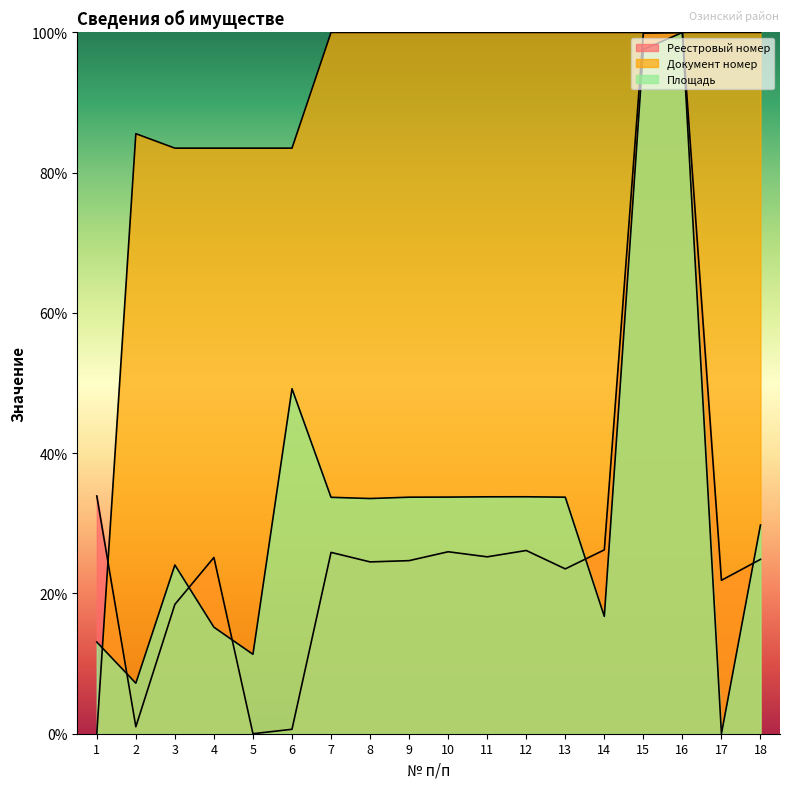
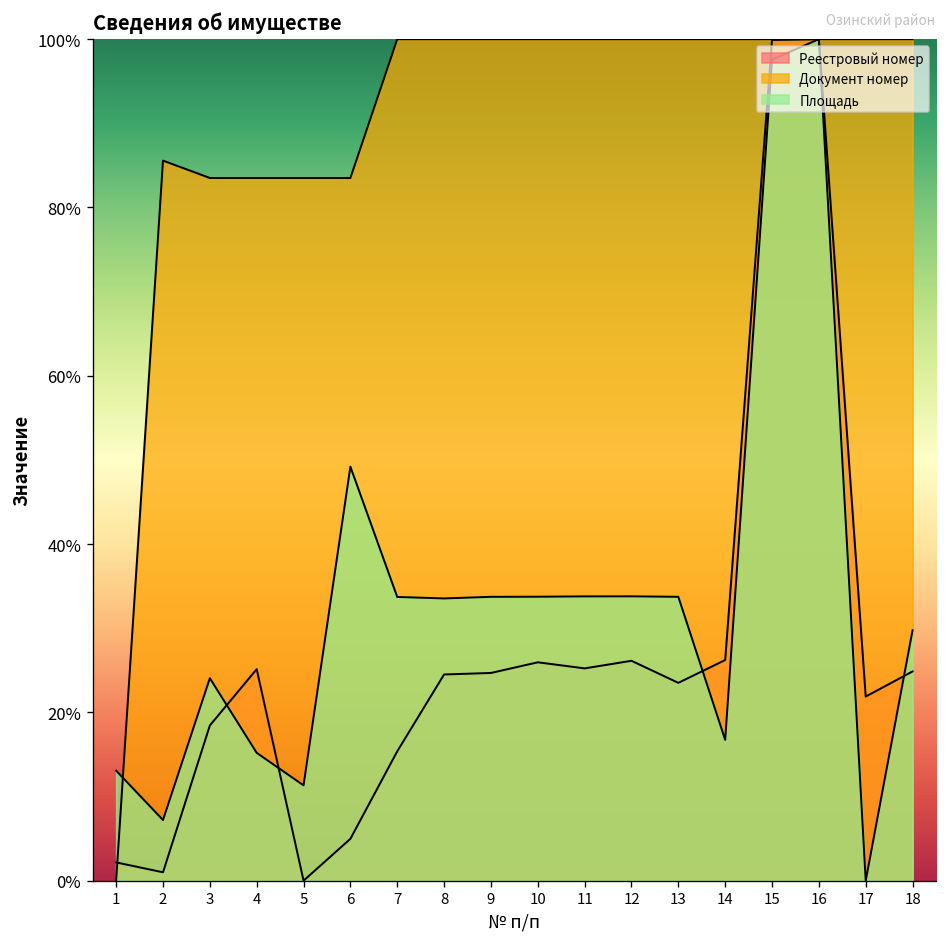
  {
    "Реестровый номер": {
-     "1": "34%",
+     "1": "2%",
      "2": "1%",
      "3": "18%",
      "4": "25%",
      "5": "0%",
-     "6": "1%",
-     "7": "26%",
+     "6": "5%",
+     "7": "15%",
      "8": "25%",
      "9": "25%",
      "10": "26%",
      "11": "25%",
      "12": "26%",
      "13": "24%",
      "14": "26%",
      "17": "22%",
      "18": "25%"
    },
    "Документ номер": {
      "1": "0%",
      "2": "86%",
      "3": "84%",
      "4": "84%",
      "5": "84%",
      "6": "84%",
      "7": "100%",
      "8": "100%",
      "9": "100%",
      "10": "100%",
      "11": "100%",
      "12": "100%",
      "13": "100%",
      "14": "100%",
      "17": "100%",
      "18": "100%"
    },
    "Площадь": {
      "1": "13%",
      "2": "7%",
      "3": "24%",
      "4": "15%",
      "5": "11%",
      "6": "49%",
      "7": "34%",
      "8": "34%",
      "9": "34%",
      "10": "34%",
      "11": "34%",
      "12": "34%",
      "13": "34%",
      "14": "17%",
      "17": "0%",
      "18": "30%"
    }
  }
